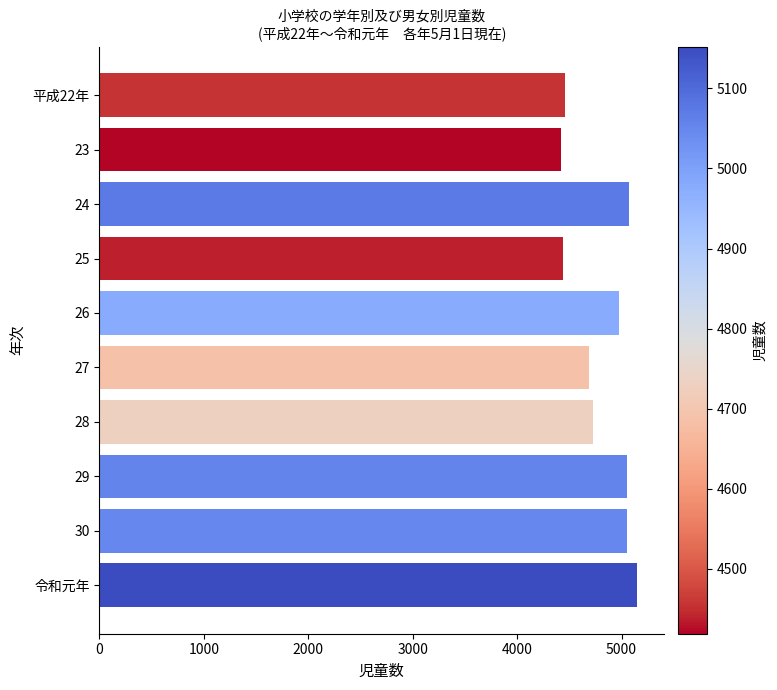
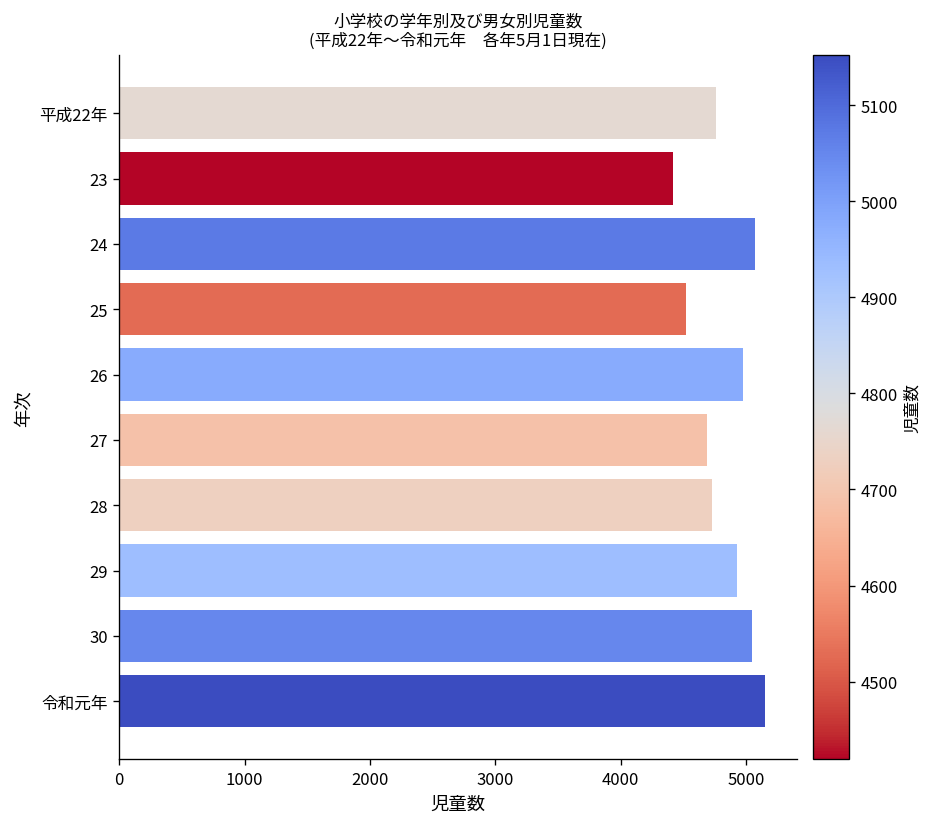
  {
-   "平成22年": 4450,
+   "平成22年": 4760,
    "23": 4420,
    "24": 5070,
-   "25": 4440,
+   "25": 4530,
    "26": 4980,
    "27": 4690,
    "28": 4730,
-   "29": 5060,
+   "29": 4930,
    "30": 5050,
    "令和元年": 5150
  }
